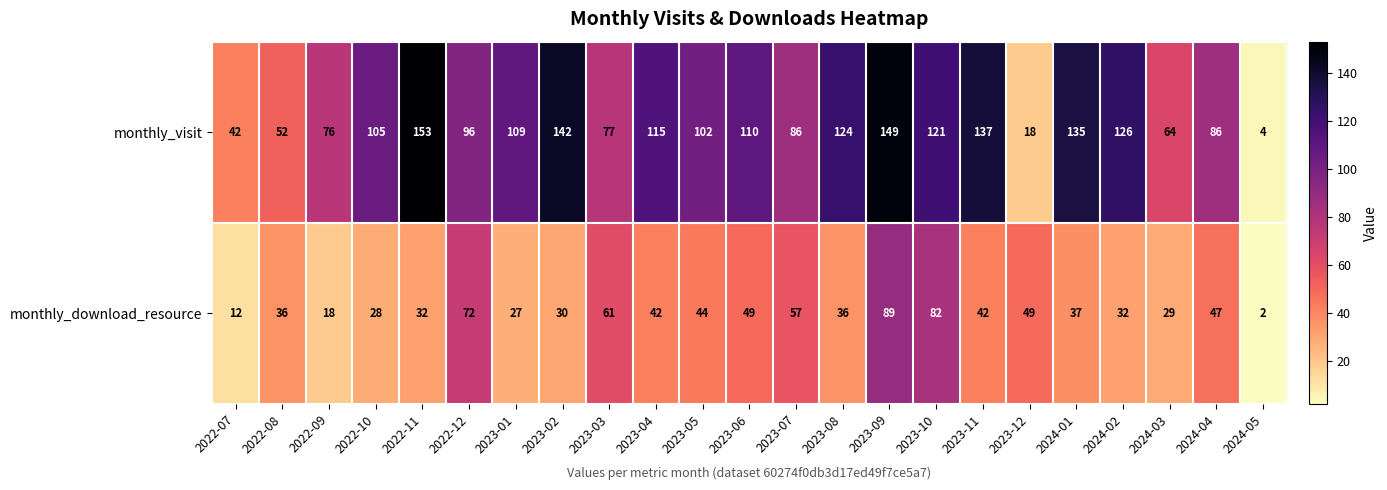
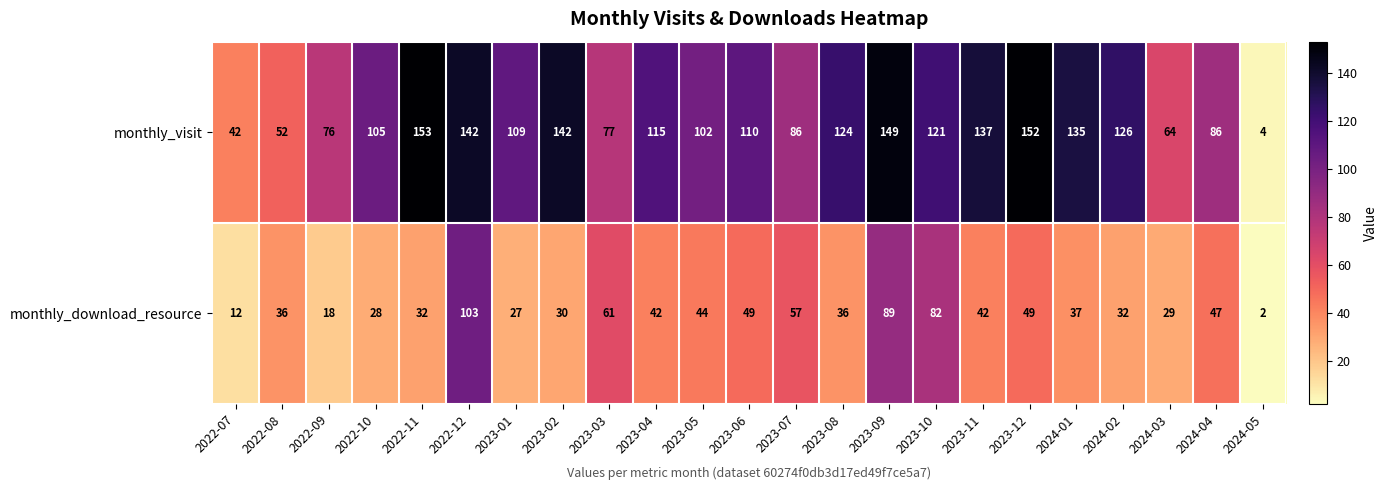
  {
    "monthly_visit": {
      "2022-07": 42,
      "2022-08": 52,
      "2022-09": 76,
      "2022-10": 105,
      "2022-11": 153,
-     "2022-12": 96,
+     "2022-12": 142,
      "2023-01": 109,
      "2023-02": 142,
      "2023-03": 77,
      "2023-04": 115,
      "2023-05": 102,
      "2023-06": 110,
      "2023-07": 86,
      "2023-08": 124,
      "2023-09": 149,
      "2023-10": 121,
      "2023-11": 137,
-     "2023-12": 18,
+     "2023-12": 152,
      "2024-01": 135,
      "2024-02": 126,
      "2024-03": 64,
      "2024-04": 86,
      "2024-05": 4
    },
    "monthly_download_resource": {
      "2022-07": 12,
      "2022-08": 36,
      "2022-09": 18,
      "2022-10": 28,
      "2022-11": 32,
-     "2022-12": 72,
+     "2022-12": 103,
      "2023-01": 27,
      "2023-02": 30,
      "2023-03": 61,
      "2023-04": 42,
      "2023-05": 44,
      "2023-06": 49,
      "2023-07": 57,
      "2023-08": 36,
      "2023-09": 89,
      "2023-10": 82,
      "2023-11": 42,
      "2023-12": 49,
      "2024-01": 37,
      "2024-02": 32,
      "2024-03": 29,
      "2024-04": 47,
      "2024-05": 2
    }
  }
